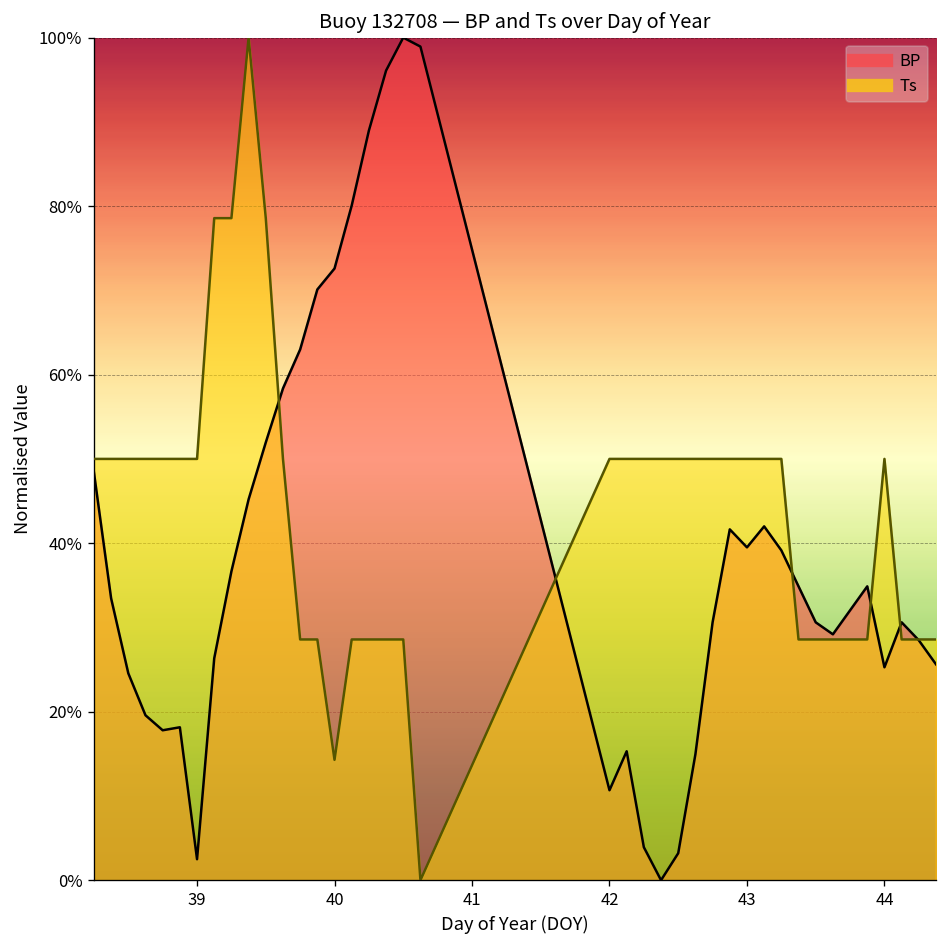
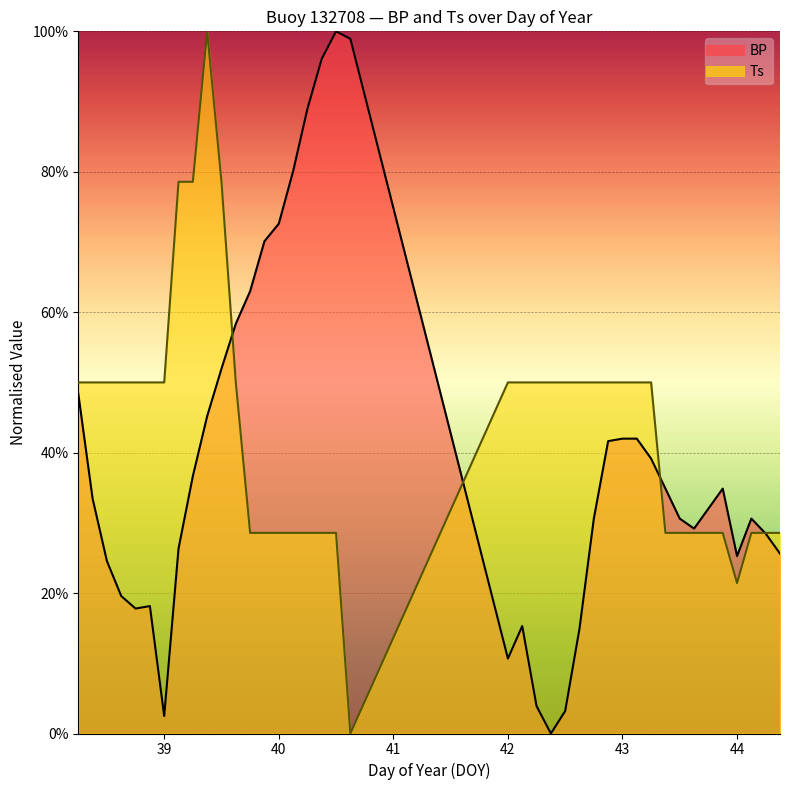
  {
    "BP": {
      "39": "2%",
      "40": "73%",
      "42": "11%",
-     "43": "40%",
+     "43": "42%",
      "44": "25%"
    },
    "Ts": {
      "39": "50%",
-     "40": "14%",
+     "40": "29%",
      "42": "50%",
      "43": "50%",
-     "44": "50%"
+     "44": "21%"
    }
  }
